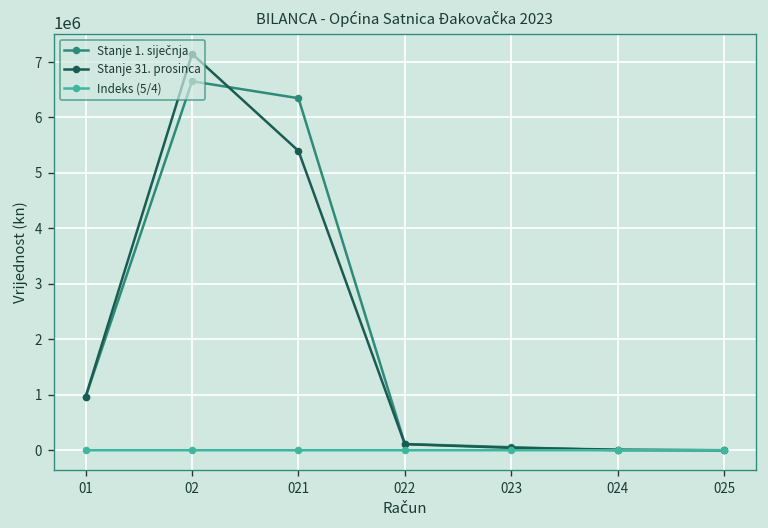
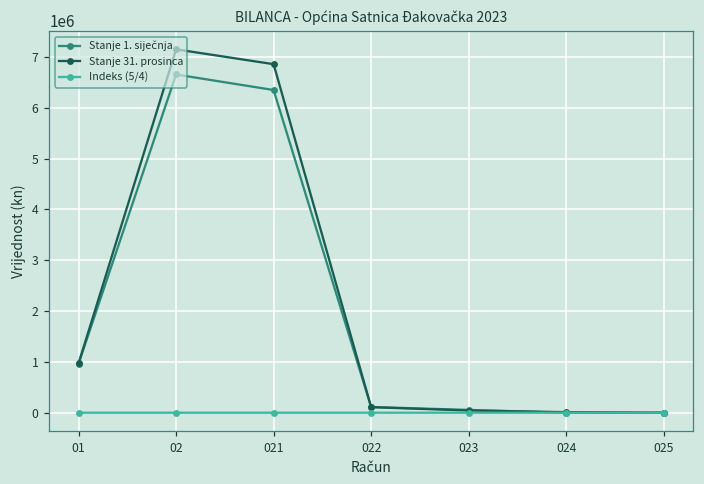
  {
    "Stanje 31. prosinca": {
-     "021": 5400000
+     "021": 6900000
    }
  }
